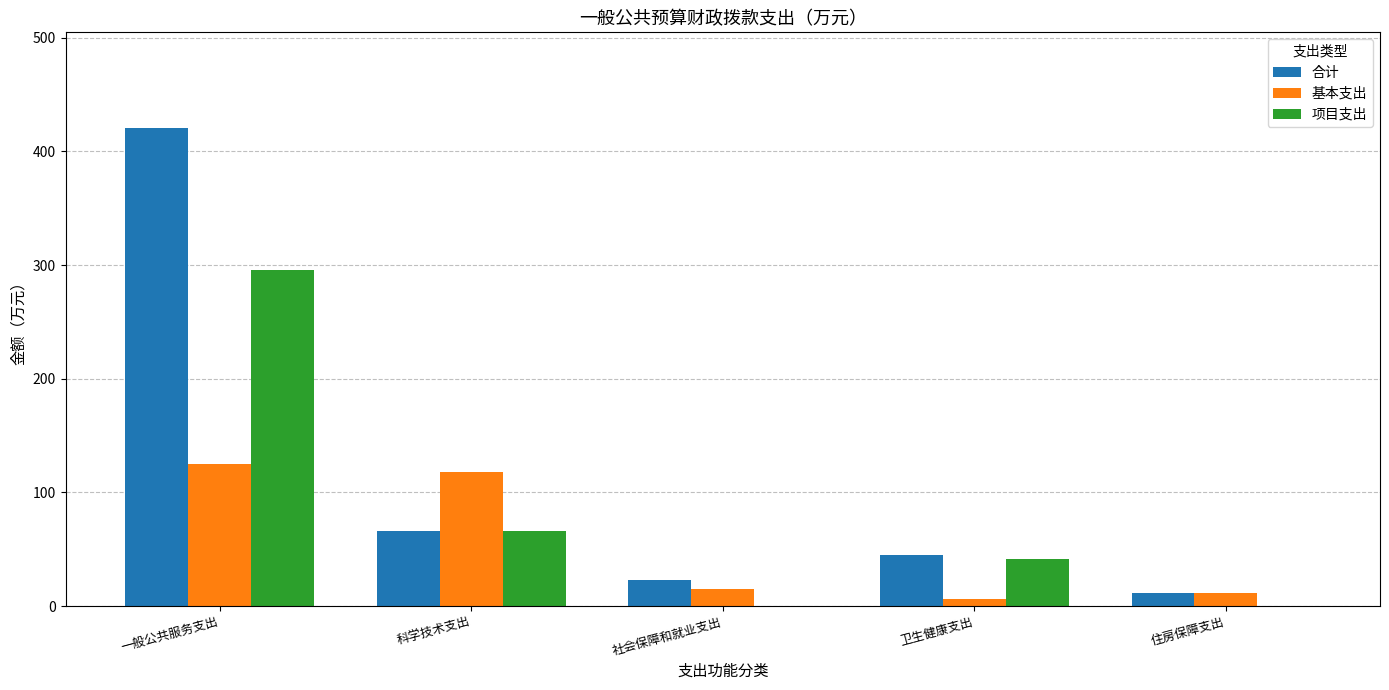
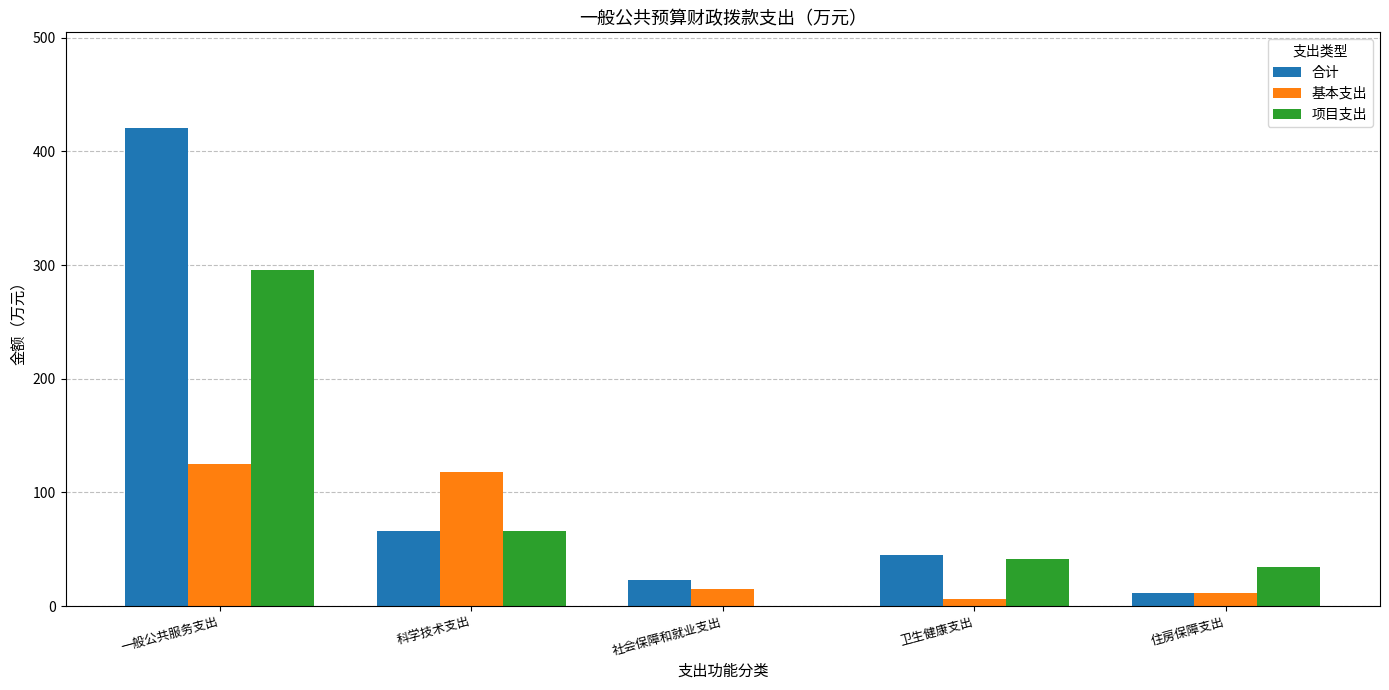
  {
    "合计": {
      "一般公共服务支出": 421,
      "科学技术支出": 66,
      "社会保障和就业支出": 23,
      "卫生健康支出": 45,
      "住房保障支出": 11
    },
    "基本支出": {
      "一般公共服务支出": 125,
      "科学技术支出": 118,
      "社会保障和就业支出": 15,
      "卫生健康支出": 6,
      "住房保障支出": 11
    },
    "项目支出": {
      "一般公共服务支出": 296,
      "科学技术支出": 66,
      "社会保障和就业支出": 0,
      "卫生健康支出": 42,
-     "住房保障支出": 0
+     "住房保障支出": 35
    }
  }
